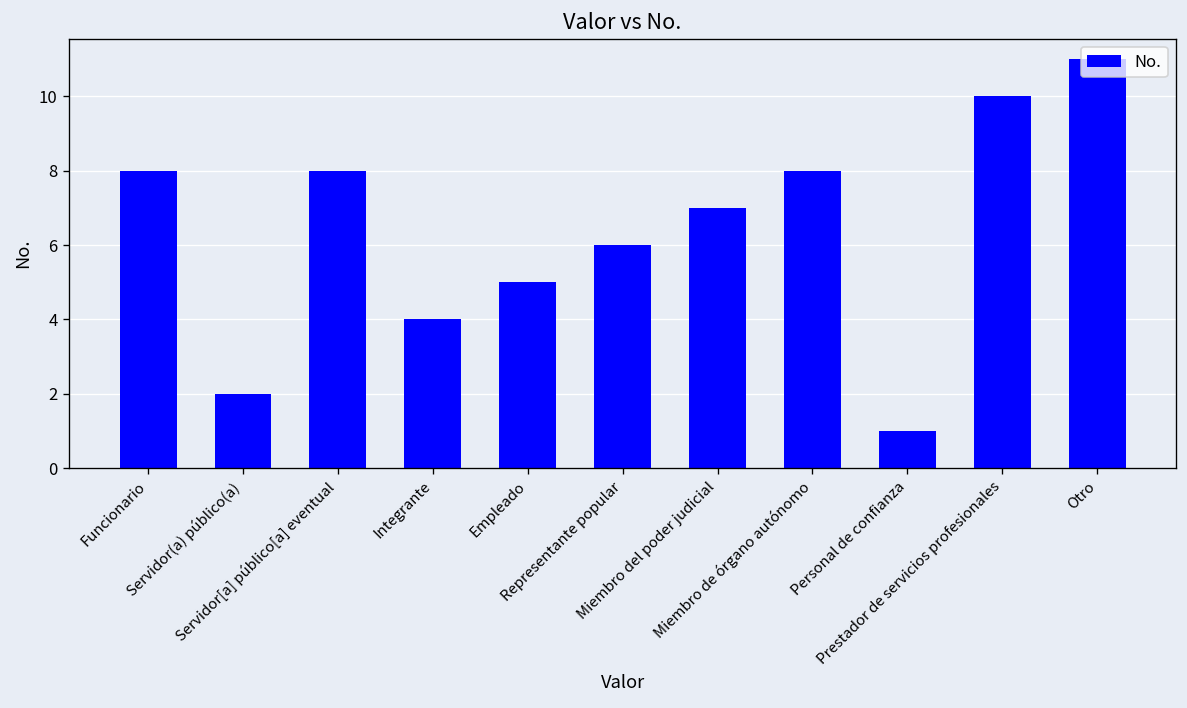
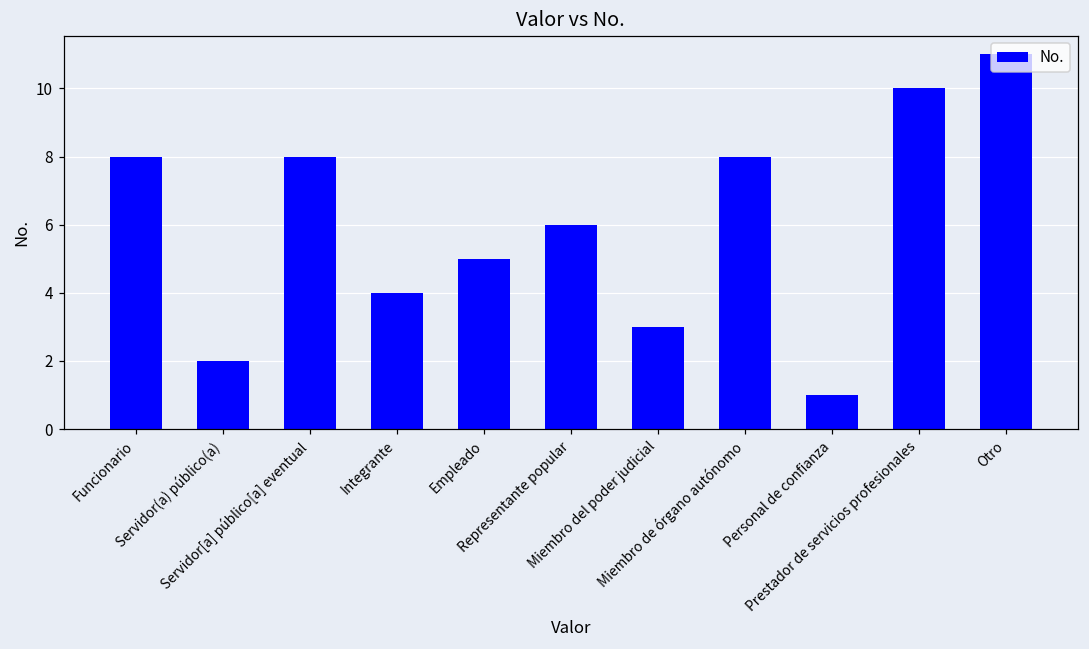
  {
    "Funcionario": 8,
    "Servidor(a) público(a)": 2,
    "Servidor[a] público[a] eventual": 8,
    "Integrante": 4,
    "Empleado": 5,
    "Representante popular": 6,
-   "Miembro del poder judicial": 7,
+   "Miembro del poder judicial": 3,
    "Miembro de órgano autónomo": 8,
    "Personal de confianza": 1,
    "Prestador de servicios profesionales": 10
  }
